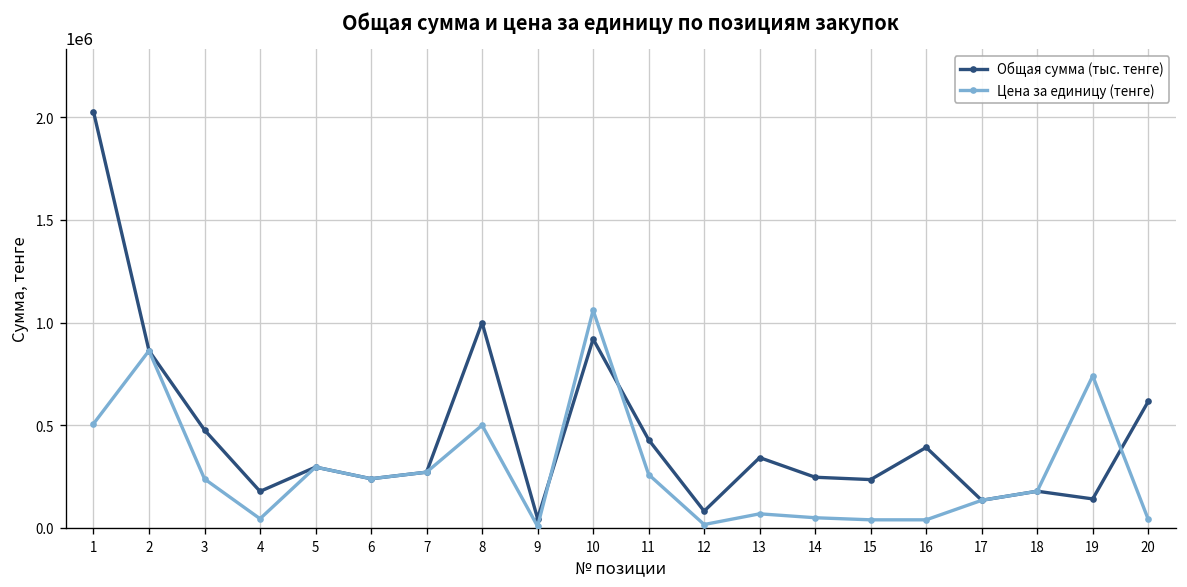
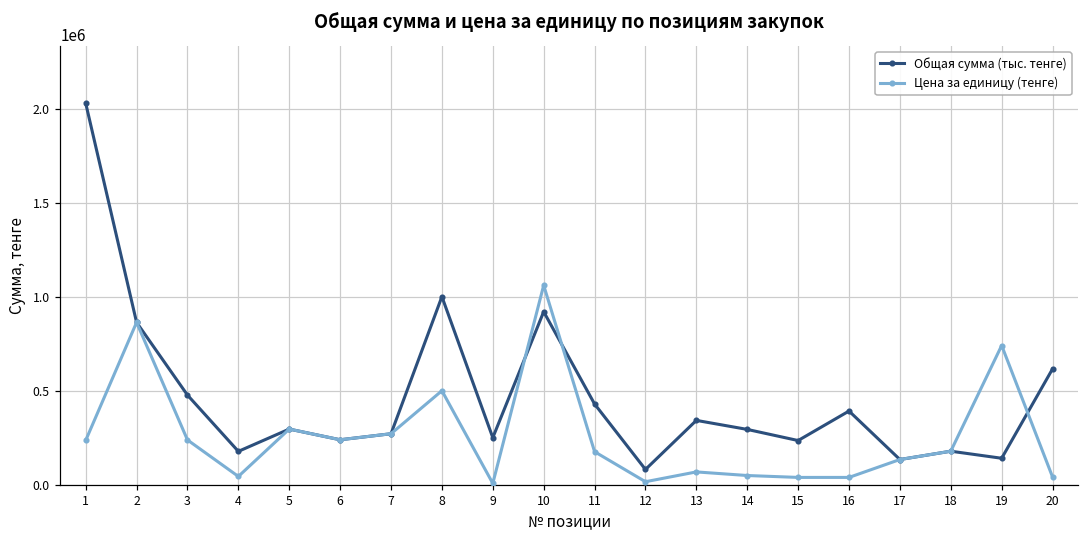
  {
    "Общая сумма (тыс. тенге)": {
      "1": 2030000,
      "3": 480000,
      "4": 180000,
      "8": 1000000,
-     "9": 50000,
+     "9": 250000,
      "10": 920000,
      "11": 430000,
      "12": 80000,
      "13": 340000,
-     "14": 250000,
+     "14": 290000,
      "15": 240000,
      "16": 390000,
      "19": 140000,
      "20": 620000
    },
    "Цена за единицу (тенге)": {
-     "1": 510000,
+     "1": 240000,
      "3": 240000,
      "4": 40000,
      "8": 500000,
      "9": 10000,
      "10": 1060000,
-     "11": 260000,
+     "11": 180000,
      "12": 20000,
      "13": 70000,
      "14": 50000,
      "15": 40000,
      "16": 40000,
      "19": 740000,
      "20": 40000
    }
  }
